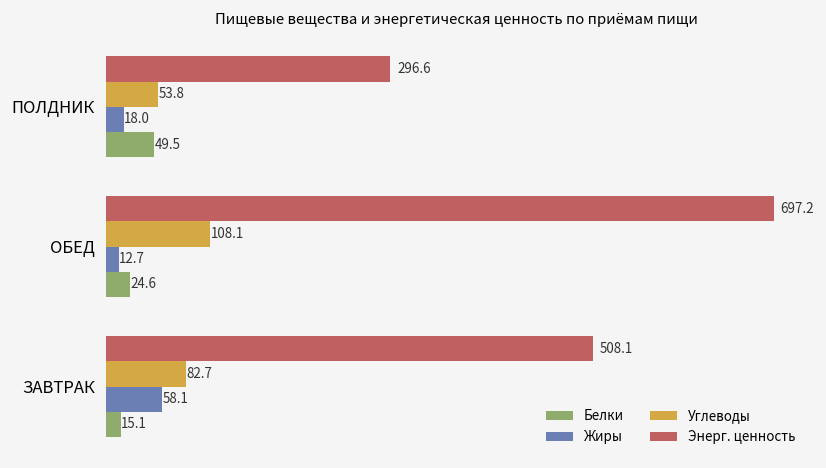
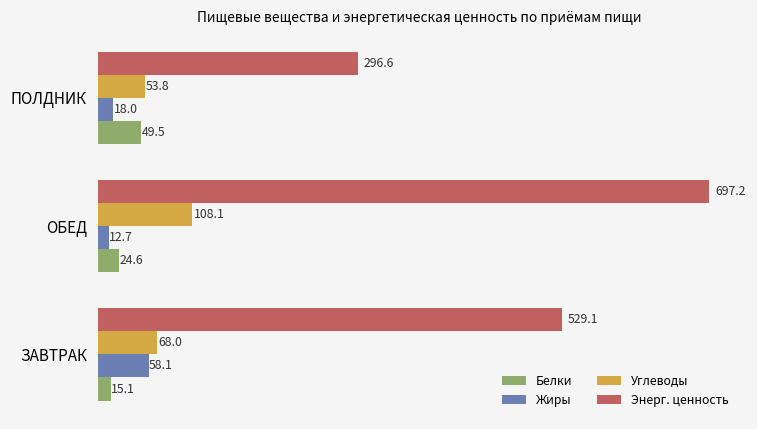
  {
    "Белки": {
      "ПОЛДНИК": 49.5,
      "ОБЕД": 24.6,
      "ЗАВТРАК": 15.1
    },
    "Жиры": {
      "ПОЛДНИК": 18.0,
      "ОБЕД": 12.7,
      "ЗАВТРАК": 58.1
    },
    "Углеводы": {
      "ПОЛДНИК": 53.8,
      "ОБЕД": 108.1,
-     "ЗАВТРАК": 82.7
+     "ЗАВТРАК": 68.0
    },
    "Энерг. ценность": {
      "ПОЛДНИК": 296.6,
      "ОБЕД": 697.2,
-     "ЗАВТРАК": 508.1
+     "ЗАВТРАК": 529.1
    }
  }
